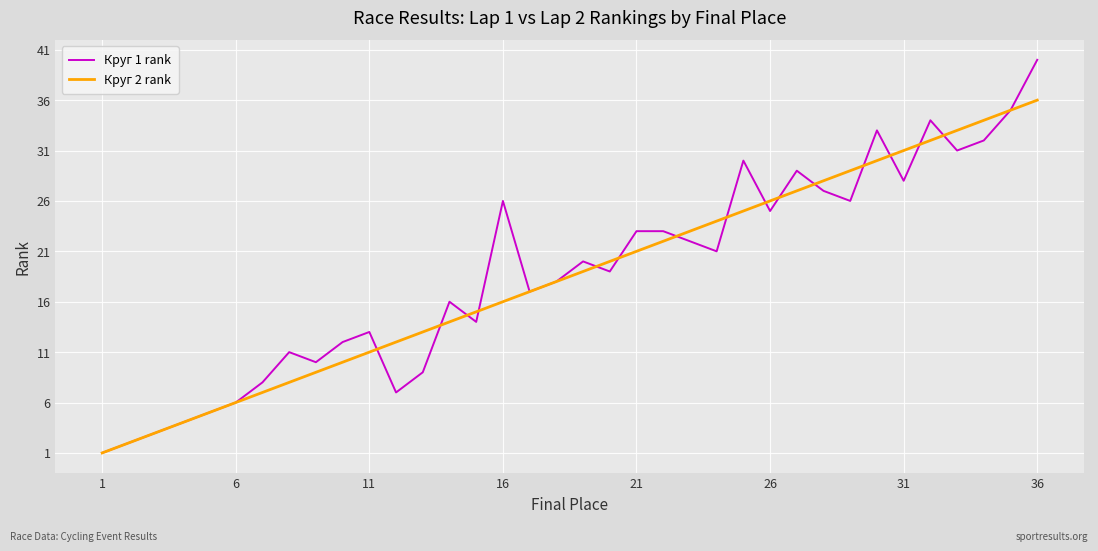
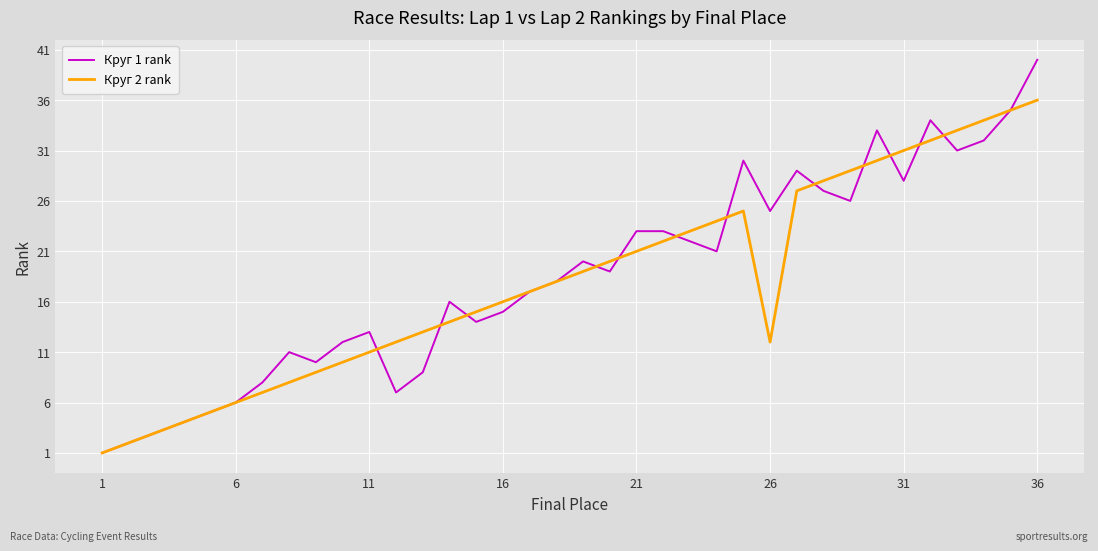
  {
    "Круг 1 rank": {
      "11": 13,
-     "16": 26,
+     "16": 15,
      "21": 23,
      "26": 25,
      "31": 28,
      "36": 40
    },
    "Круг 2 rank": {
      "11": 11,
      "16": 16,
      "21": 21,
-     "26": 26,
+     "26": 12,
      "31": 31,
      "36": 36
    }
  }
